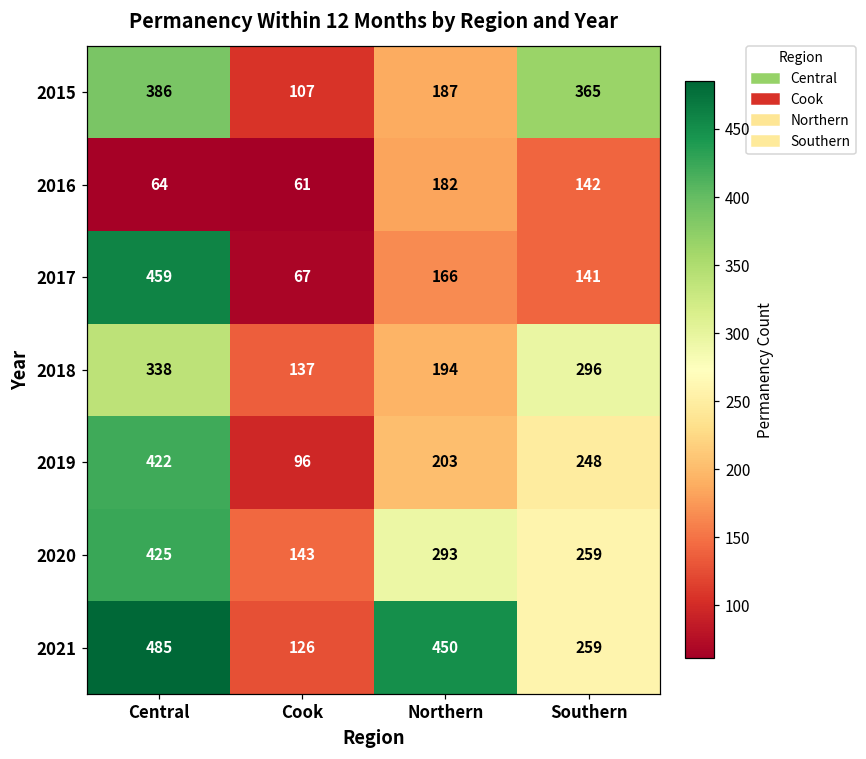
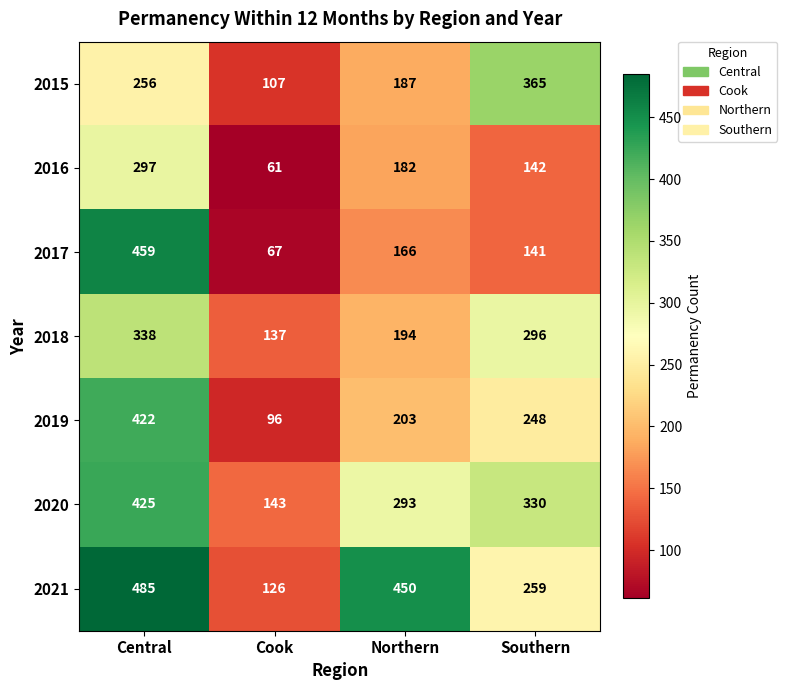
  {
    "2015": {
-     "Central": 386,
+     "Central": 256,
      "Cook": 107,
      "Northern": 187,
      "Southern": 365
    },
    "2016": {
-     "Central": 64,
+     "Central": 297,
      "Cook": 61,
      "Northern": 182,
      "Southern": 142
    },
    "2017": {
      "Central": 459,
      "Cook": 67,
      "Northern": 166,
      "Southern": 141
    },
    "2018": {
      "Central": 338,
      "Cook": 137,
      "Northern": 194,
      "Southern": 296
    },
    "2019": {
      "Central": 422,
      "Cook": 96,
      "Northern": 203,
      "Southern": 248
    },
    "2020": {
      "Central": 425,
      "Cook": 143,
      "Northern": 293,
-     "Southern": 259
+     "Southern": 330
    },
    "2021": {
      "Central": 485,
      "Cook": 126,
      "Northern": 450,
      "Southern": 259
    }
  }
